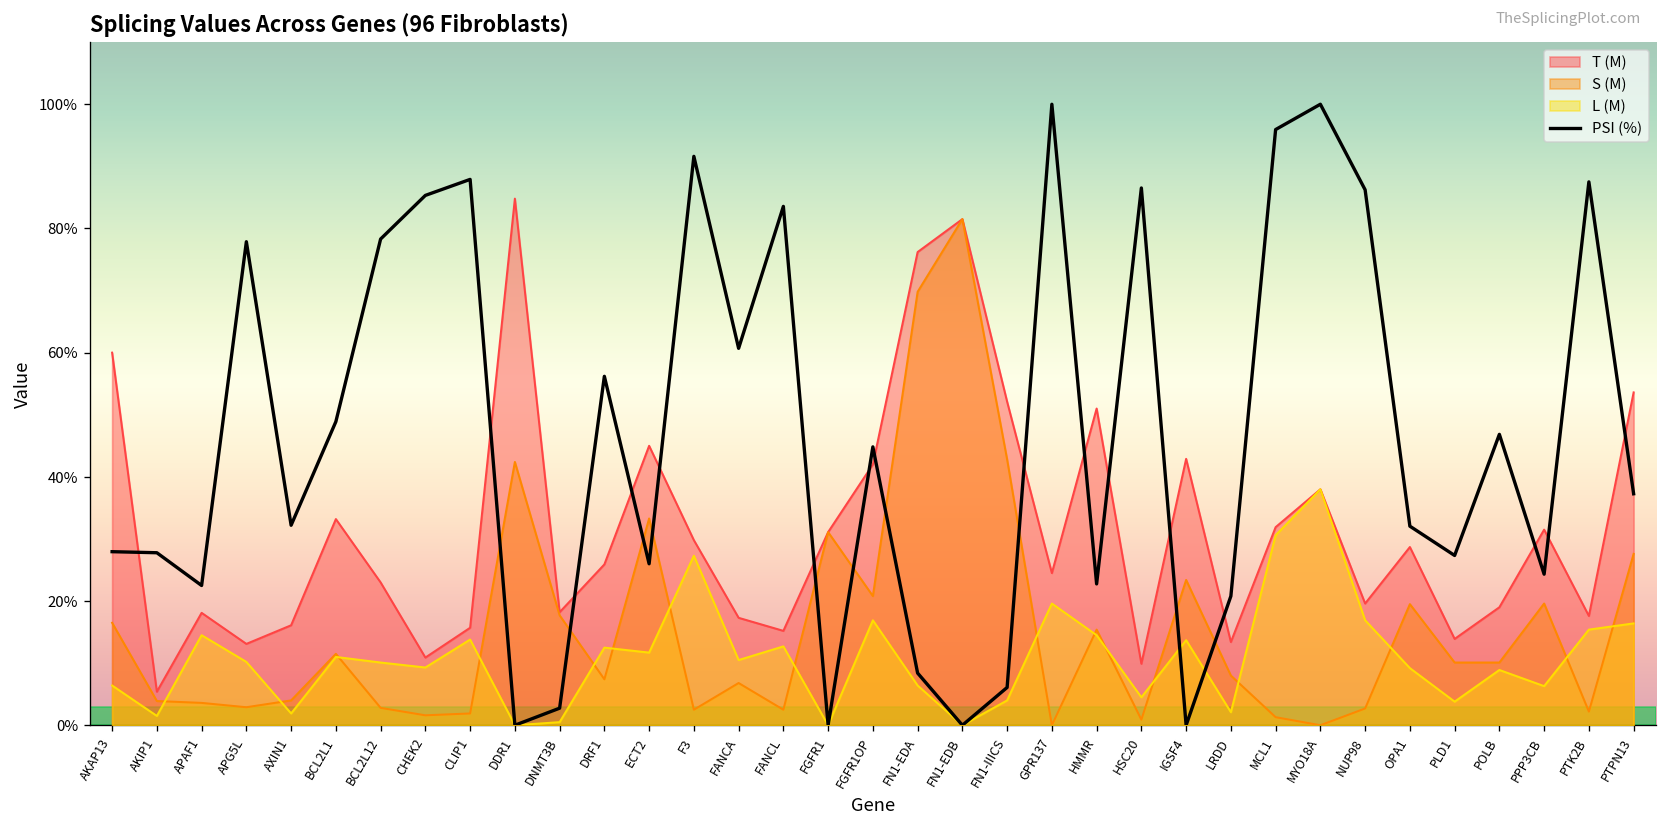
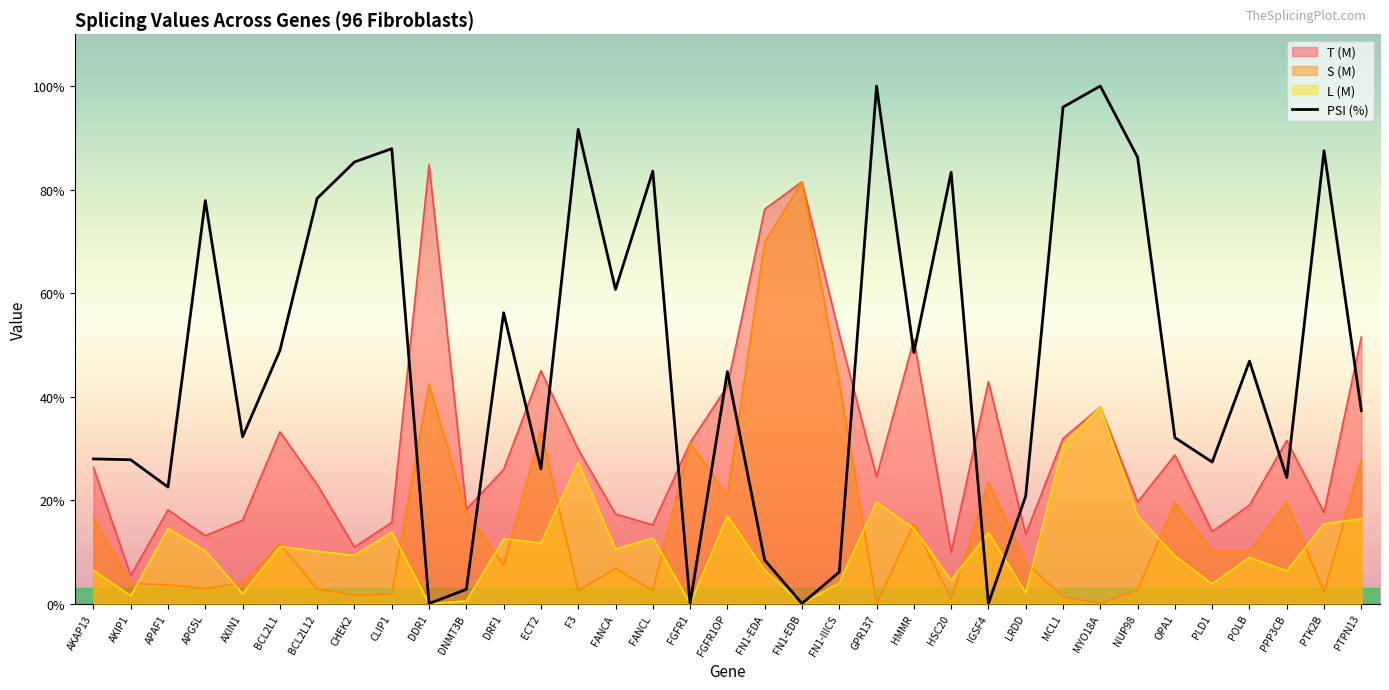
  {
    "T (M)": {
-     "AKAP13": "60%",
+     "AKAP13": "26%",
      "AKIP1": "5%",
      "APAF1": "18%",
      "APG5L": "13%",
      "AXIN1": "16%",
      "BCL2L1": "33%",
      "BCL2L12": "23%",
      "CHEK2": "11%",
      "CLIP1": "16%",
      "DDR1": "85%",
      "DNMT3B": "18%",
      "DRF1": "26%",
      "ECT2": "45%",
      "F3": "30%",
      "FANCA": "17%",
      "FANCL": "15%",
      "FGFR1OP": "42%",
      "FN1-EDA": "76%",
      "FN1-IIICS": "52%",
      "GPR137": "25%",
      "HMMR": "51%",
      "HSC20": "10%",
      "IGSF4": "43%",
      "LRDD": "13%",
      "MCL1": "32%",
      "NUP98": "20%",
      "OPA1": "29%",
      "PLD1": "14%",
      "POLB": "19%",
      "PPP3CB": "32%",
      "PTK2B": "18%",
-     "PTPN13": "54%"
+     "PTPN13": "52%"
    },
    "PSI (%)": {
      "AKAP13": "28%",
      "AKIP1": "28%",
      "APAF1": "23%",
      "APG5L": "78%",
      "AXIN1": "32%",
      "BCL2L1": "49%",
      "BCL2L12": "78%",
      "CHEK2": "85%",
      "CLIP1": "88%",
      "DRF1": "56%",
      "ECT2": "26%",
      "F3": "92%",
      "FANCA": "61%",
      "FANCL": "84%",
      "FGFR1OP": "45%",
      "FN1-EDA": "8%",
      "FN1-IIICS": "6%",
      "GPR137": "100%",
-     "HMMR": "23%",
-     "HSC20": "87%",
+     "HMMR": "48%",
+     "HSC20": "83%",
      "LRDD": "21%",
      "MCL1": "96%",
      "MYO18A": "100%",
      "NUP98": "86%",
      "OPA1": "32%",
      "PLD1": "27%",
      "POLB": "47%",
      "PPP3CB": "24%",
      "PTK2B": "88%",
      "PTPN13": "37%"
    }
  }
